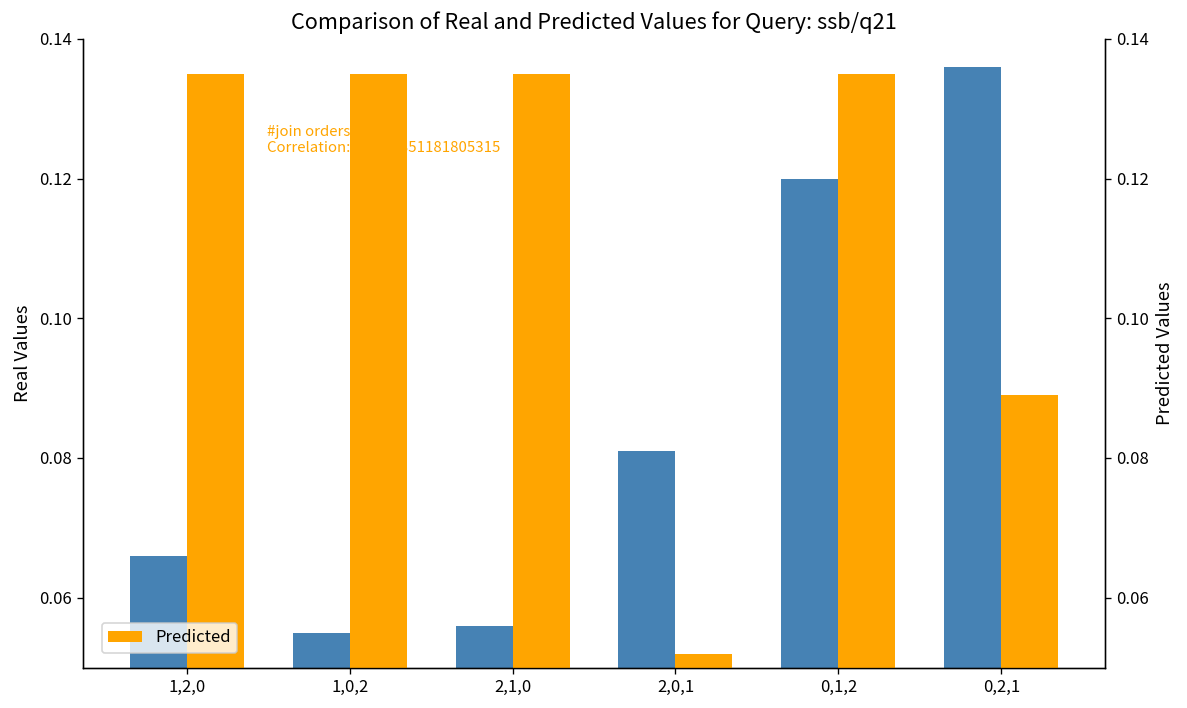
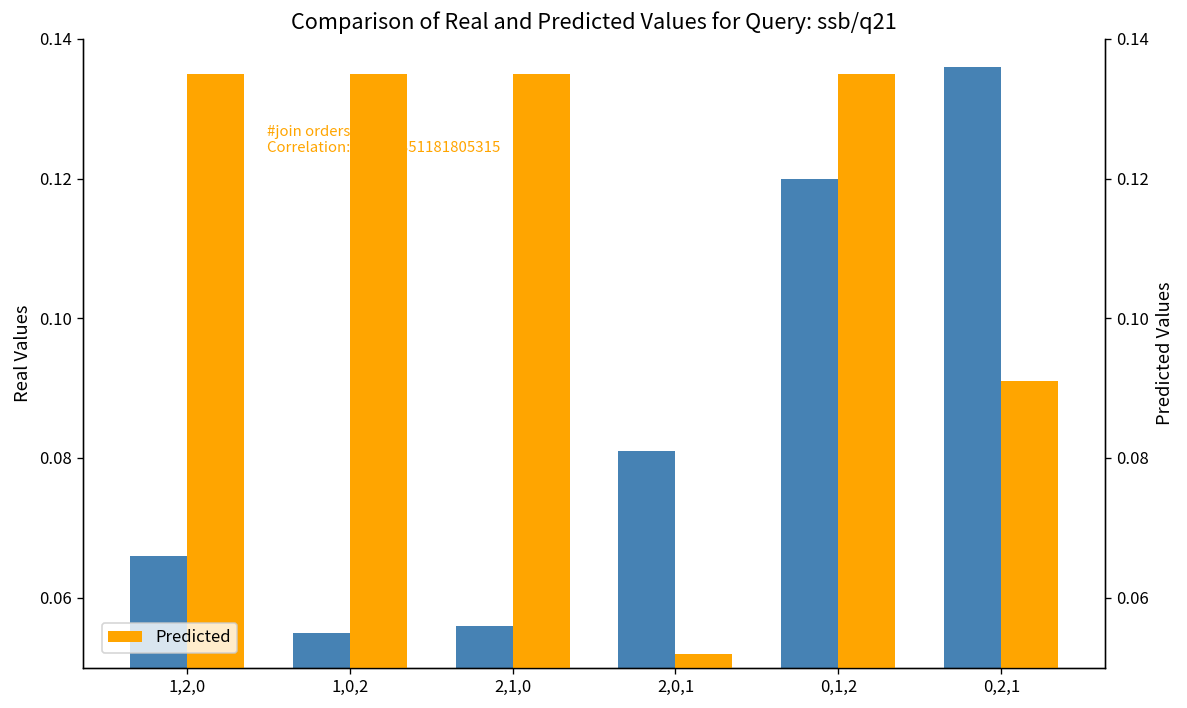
  {
    "Predicted": {
      "1,2,0": 0.135,
      "2,1,0": 0.135,
      "2,0,1": 0.052,
      "0,1,2": 0.135,
-     "0,2,1": 0.089
+     "0,2,1": 0.091
    }
  }
